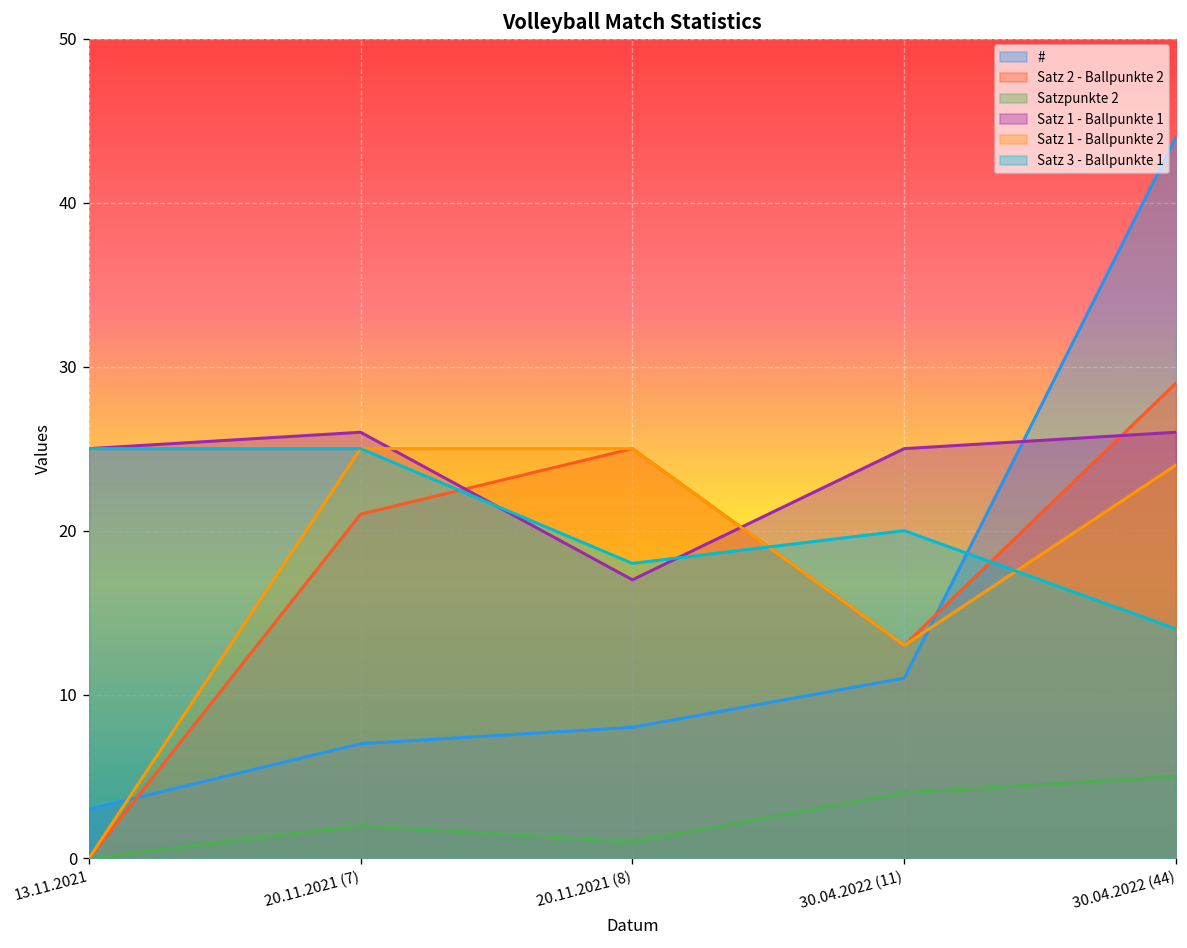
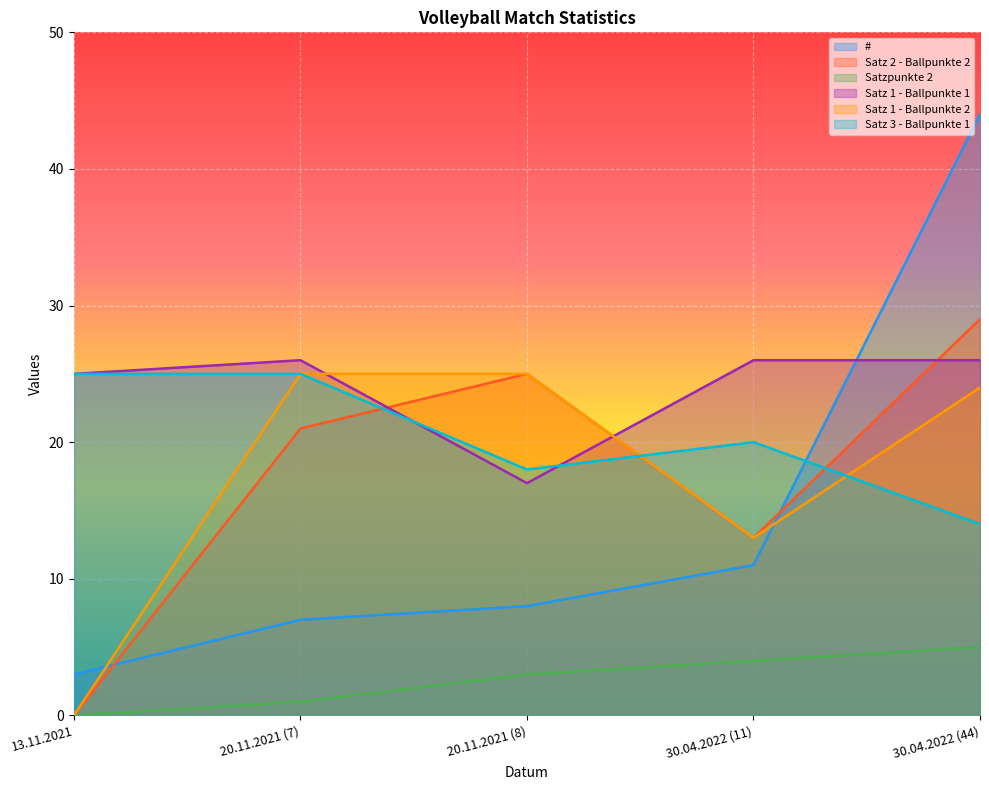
  {
    "Satzpunkte 2": {
-     "20.11.2021 (7)": 2,
-     "20.11.2021 (8)": 1,
+     "20.11.2021 (7)": 1,
+     "20.11.2021 (8)": 3,
      "30.04.2022 (11)": 4,
      "30.04.2022 (44)": 5
    },
    "Satz 1 - Ballpunkte 1": {
      "20.11.2021 (7)": 26,
      "20.11.2021 (8)": 17,
-     "30.04.2022 (11)": 25,
+     "30.04.2022 (11)": 26,
      "30.04.2022 (44)": 26
    }
  }
